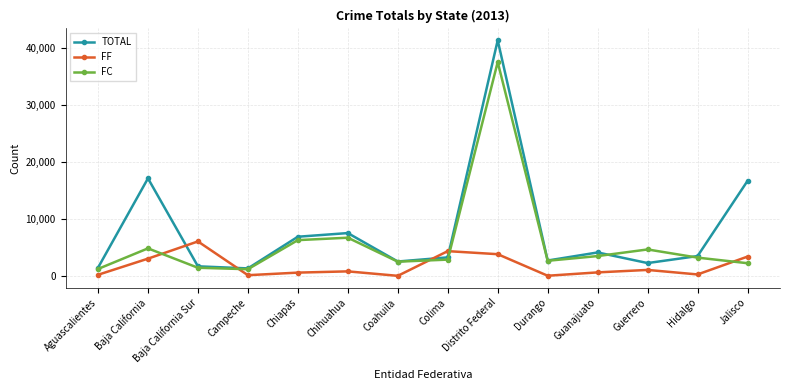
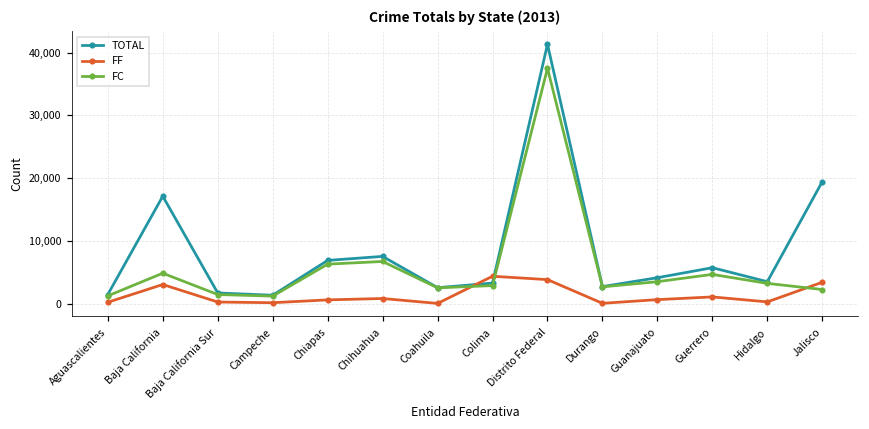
  {
    "TOTAL": {
      "Baja California": "17,000",
      "Chiapas": "7,000",
      "Chihuahua": "8,000",
      "Distrito Federal": "41,000",
      "Guanajuato": "4,000",
-     "Guerrero": "2,000",
-     "Jalisco": "17,000"
+     "Guerrero": "6,000",
+     "Jalisco": "19,000"
    },
    "FF": {
      "Aguascalientes": "0",
      "Baja California": "3,000",
-     "Baja California Sur": "6,000",
+     "Baja California Sur": "0",
      "Campeche": "0",
      "Chiapas": "1,000",
      "Chihuahua": "1,000",
      "Coahuila": "0",
      "Colima": "4,000",
      "Distrito Federal": "4,000",
      "Durango": "0",
      "Guanajuato": "1,000",
      "Guerrero": "1,000",
      "Hidalgo": "0",
      "Jalisco": "3,000"
    },
    "FC": {
      "Baja California": "5,000",
      "Chiapas": "6,000",
      "Chihuahua": "7,000",
      "Distrito Federal": "38,000",
      "Guanajuato": "3,000",
      "Guerrero": "5,000",
      "Jalisco": "2,000"
    }
  }
